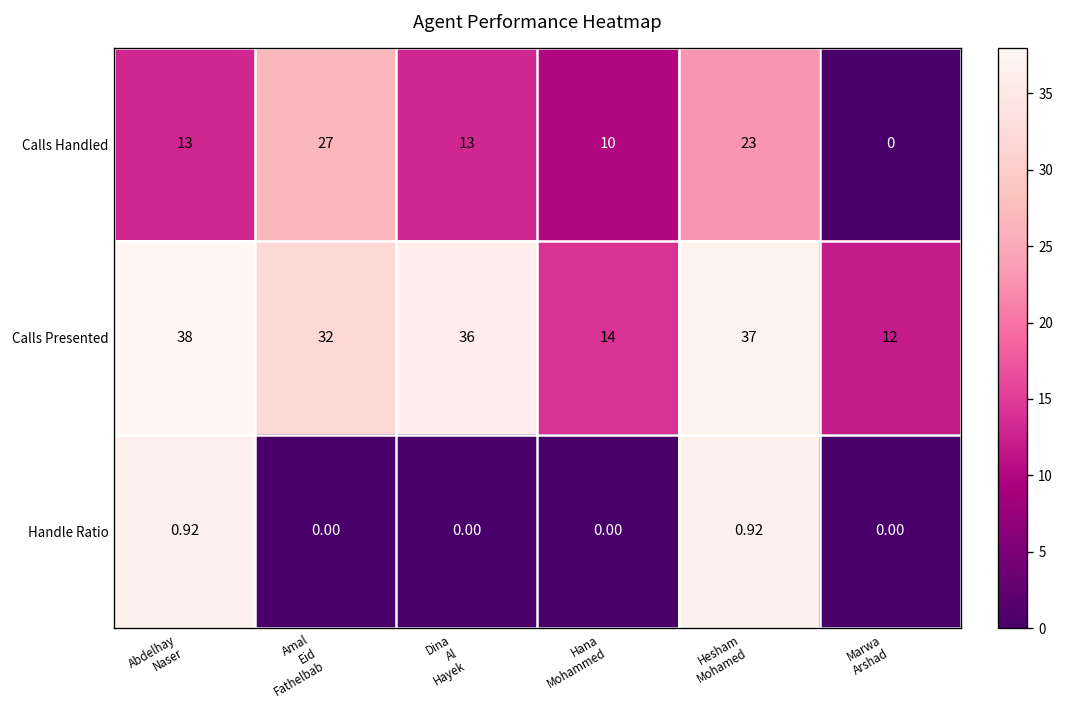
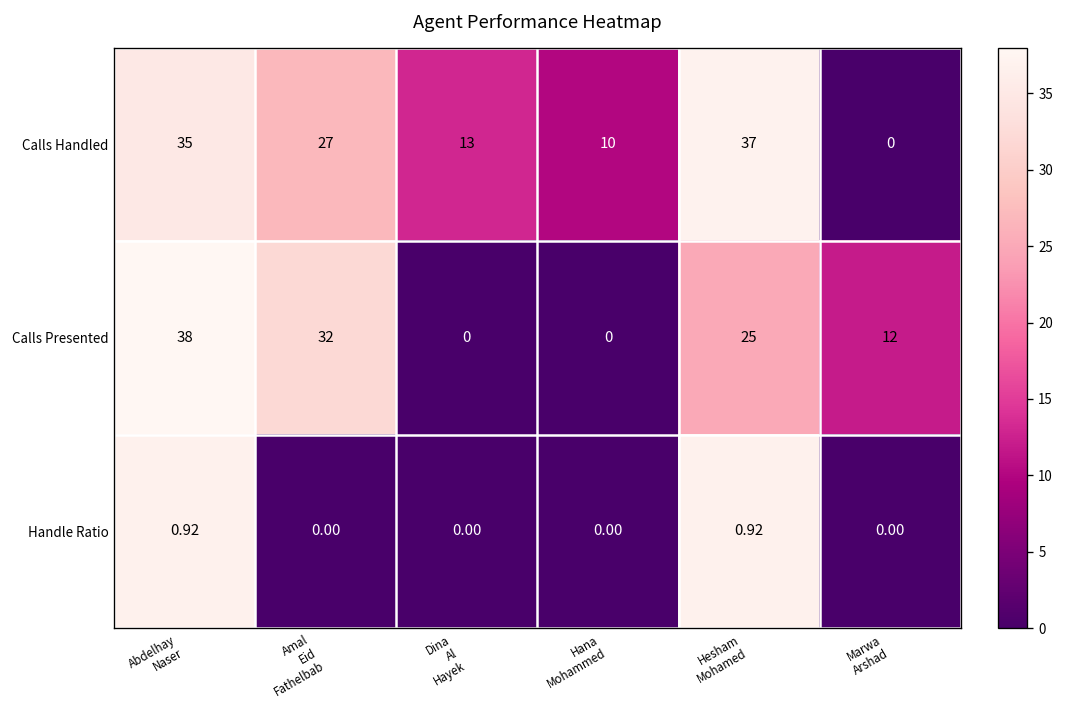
  {
    "Calls Handled": {
-     "Abdelhay Naser": 13,
+     "Abdelhay Naser": 35,
      "Amal Eid Fathelbab": 27,
      "Dina Al Hayek": 13,
      "Hana Mohammed": 10,
-     "Hesham Mohamed": 23,
+     "Hesham Mohamed": 37,
      "Marwa Arshad": 0
    },
    "Calls Presented": {
      "Abdelhay Naser": 38,
      "Amal Eid Fathelbab": 32,
-     "Dina Al Hayek": 36,
-     "Hana Mohammed": 14,
-     "Hesham Mohamed": 37,
+     "Dina Al Hayek": 0,
+     "Hana Mohammed": 0,
+     "Hesham Mohamed": 25,
      "Marwa Arshad": 12
    },
    "Handle Ratio": {
      "Abdelhay Naser": 0.92,
      "Amal Eid Fathelbab": 0.00,
      "Dina Al Hayek": 0.00,
      "Hana Mohammed": 0.00,
      "Hesham Mohamed": 0.92,
      "Marwa Arshad": 0.00
    }
  }
